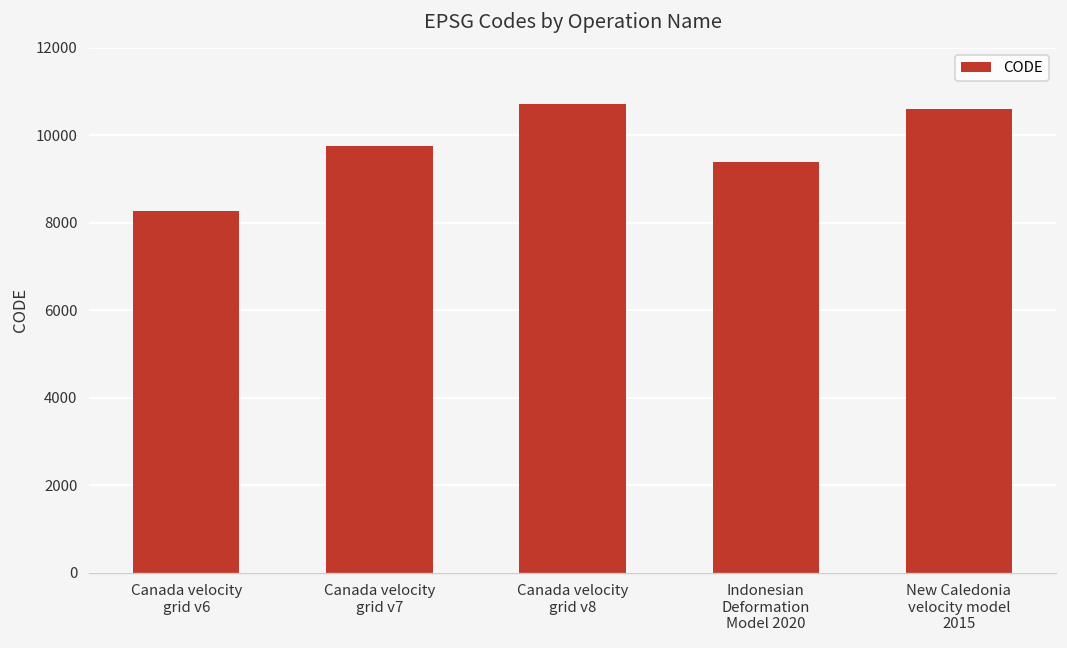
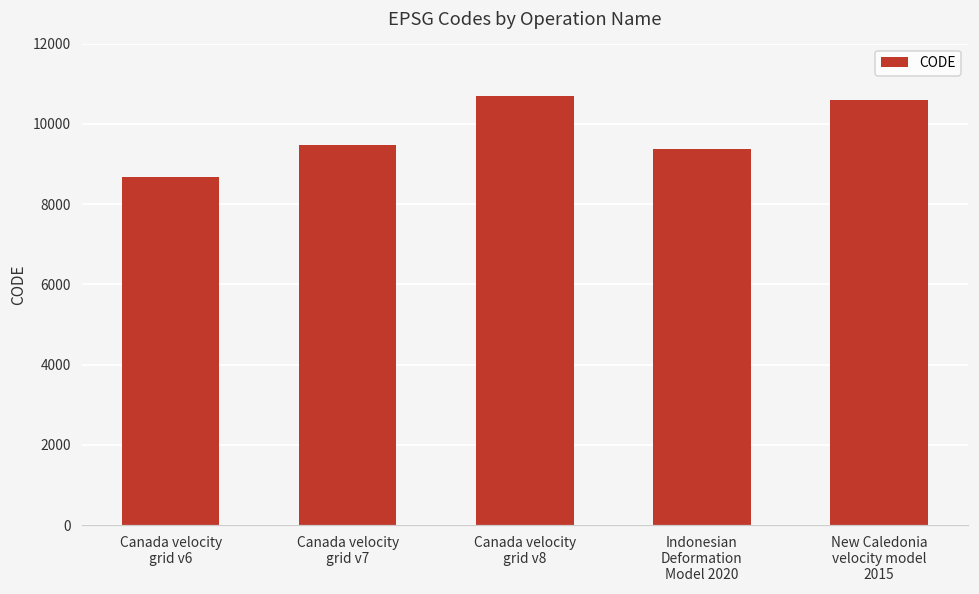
  {
-   "Canada velocity grid v6": 8300,
-   "Canada velocity grid v7": 9700,
+   "Canada velocity grid v6": 8700,
+   "Canada velocity grid v7": 9500,
    "Canada velocity grid v8": 10700,
    "Indonesian Deformation Model 2020": 9400,
    "New Caledonia velocity model 2015": 10600
  }
